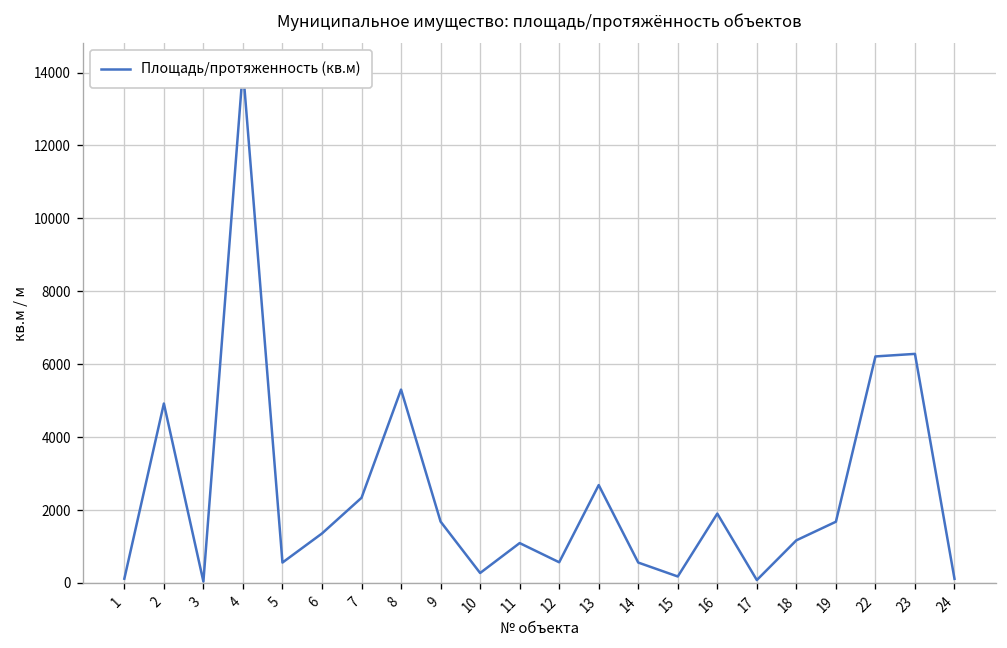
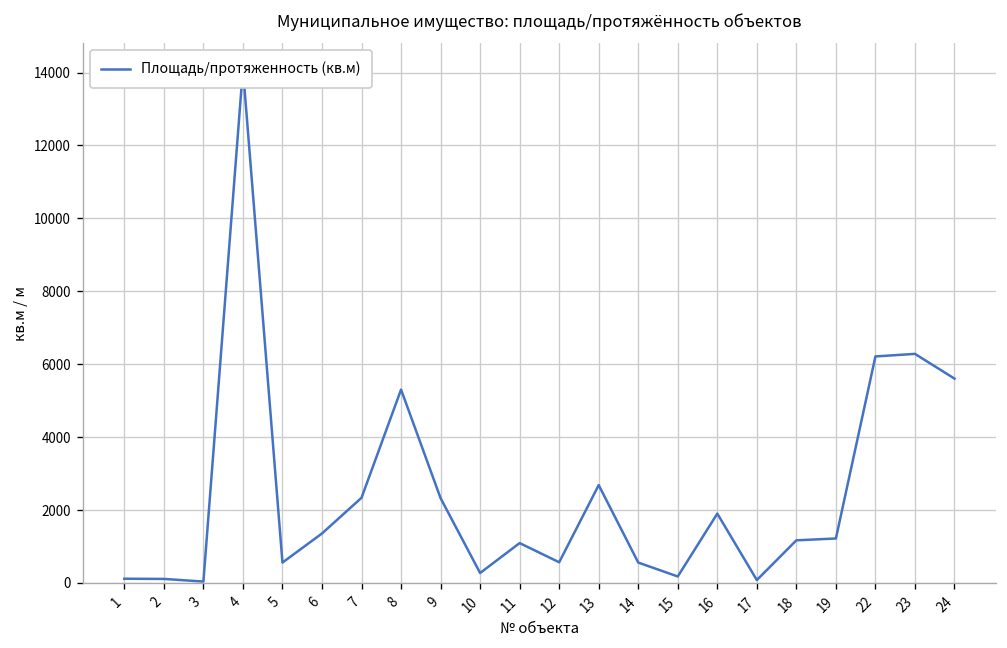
  {
    "1": 100,
-   "2": 4900,
+   "2": 100,
    "3": 0,
    "5": 600,
    "6": 1400,
    "7": 2300,
    "8": 5300,
-   "9": 1700,
+   "9": 2300,
    "10": 300,
    "11": 1100,
    "12": 600,
    "13": 2700,
    "14": 600,
    "15": 200,
    "16": 1900,
    "17": 100,
    "18": 1200,
-   "19": 1700,
+   "19": 1200,
    "22": 6200,
    "23": 6300,
-   "24": 100
+   "24": 5600
  }
